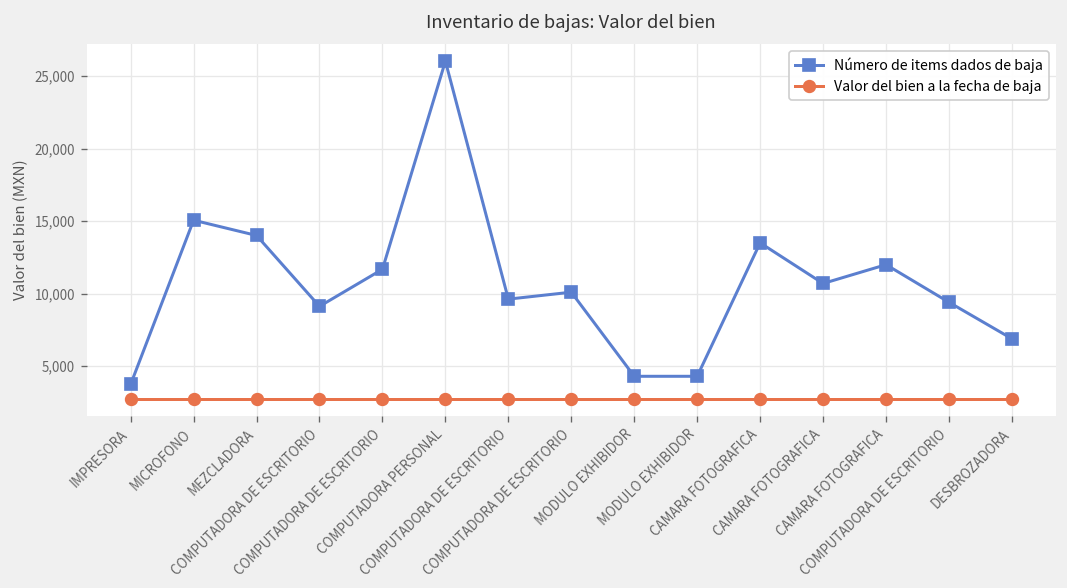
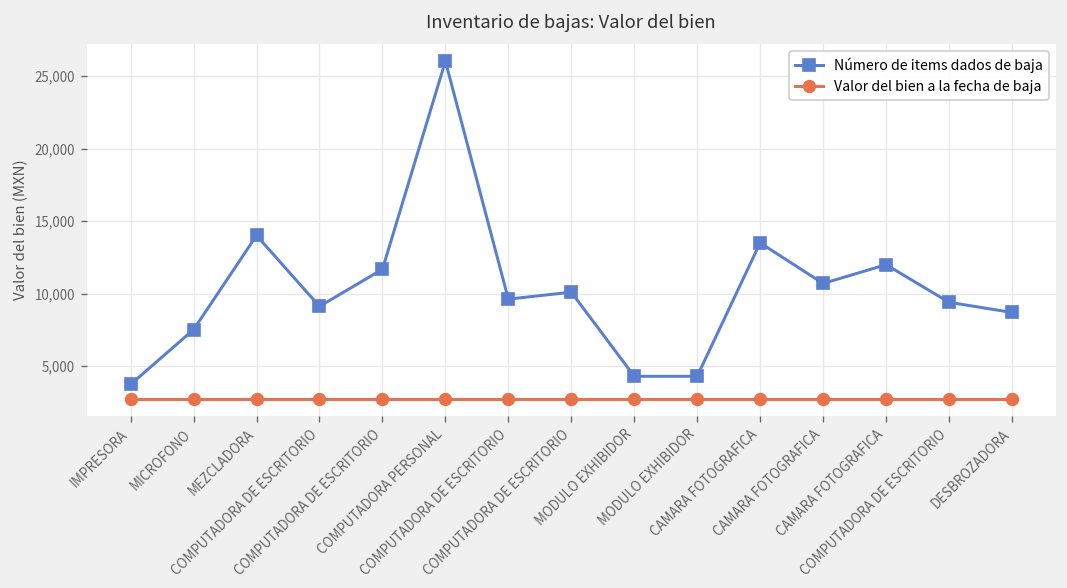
  {
    "Número de items dados de baja": {
      "IMPRESORA": "3,700",
-     "MICROFONO": "15,100",
+     "MICROFONO": "7,500",
      "MEZCLADORA": "14,000",
      "COMPUTADORA PERSONAL": "26,000",
-     "DESBROZADORA": "6,900"
+     "DESBROZADORA": "8,700"
    },
    "Valor del bien a la fecha de baja": {
      "IMPRESORA": "2,700",
      "MICROFONO": "2,700",
      "MEZCLADORA": "2,700",
      "COMPUTADORA PERSONAL": "2,700",
      "DESBROZADORA": "2,700"
    }
  }
